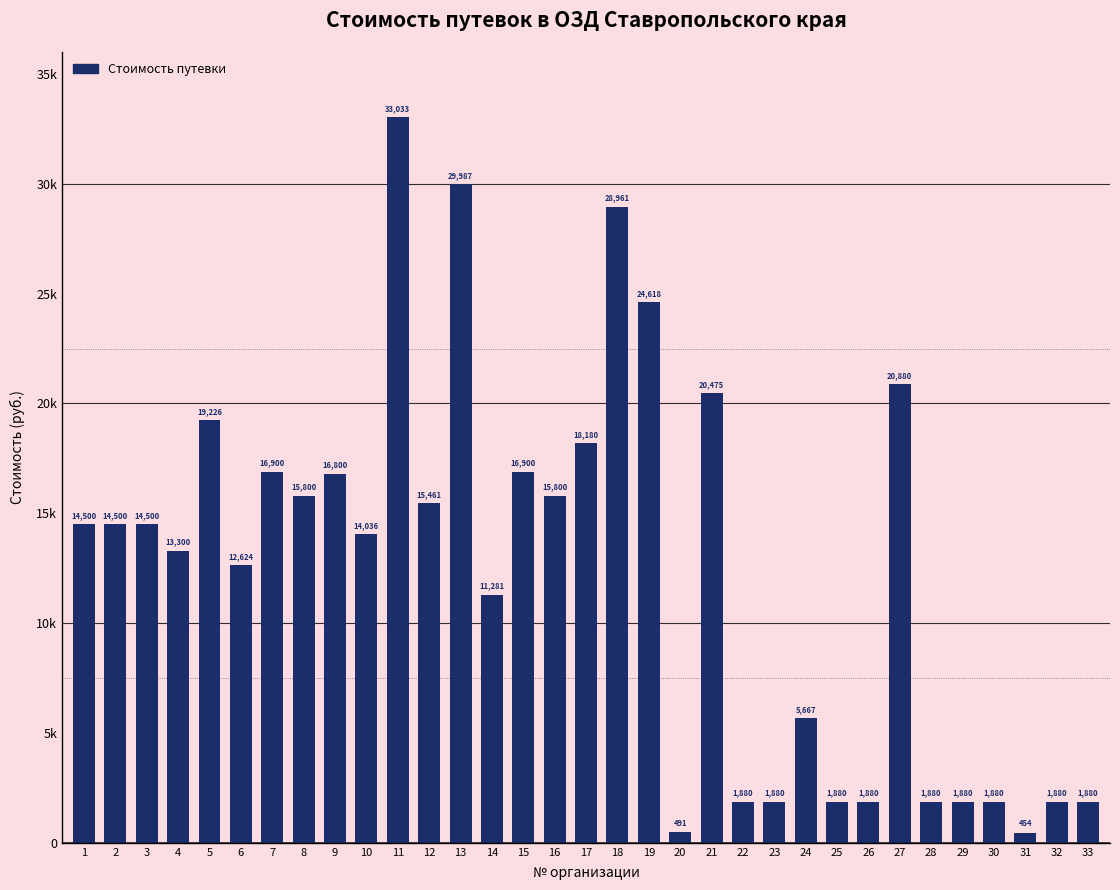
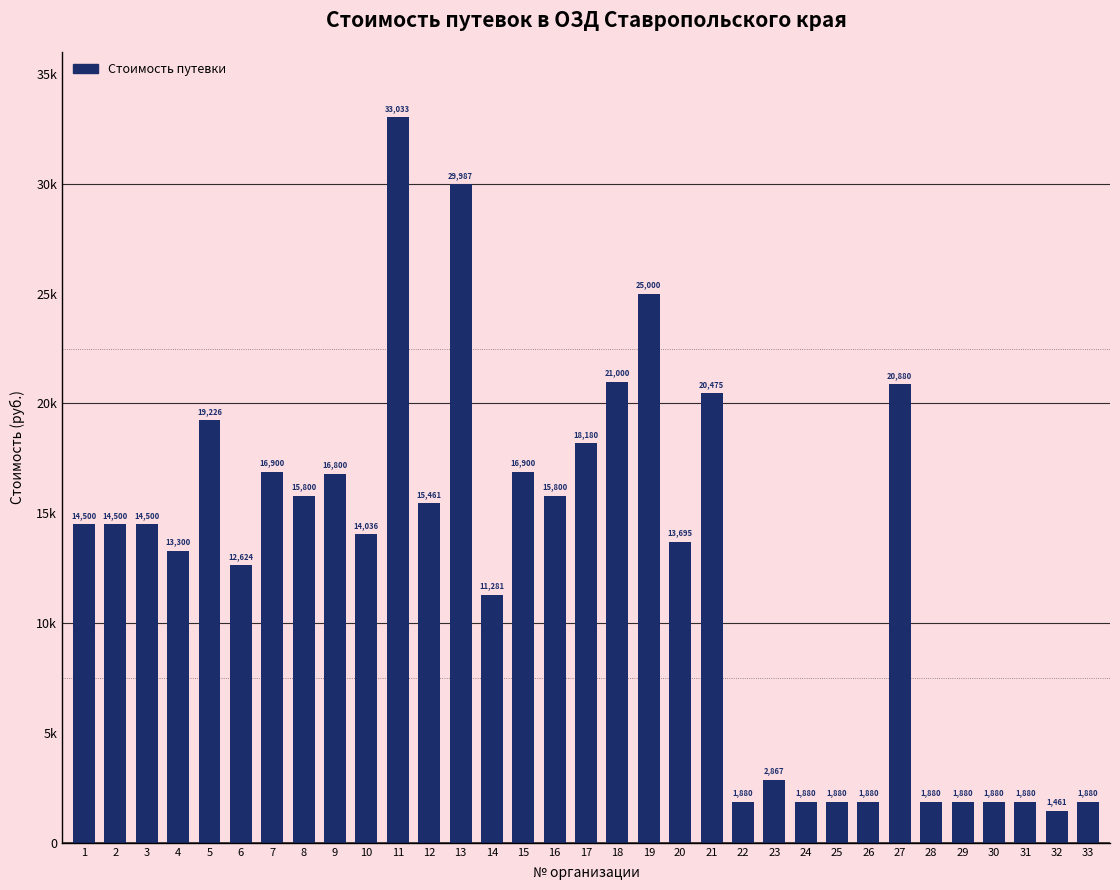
  {
    "1": "14,500",
    "2": "14,500",
    "3": "14,500",
    "4": "13,300",
    "5": "19,226",
    "6": "12,624",
    "7": "16,900",
    "8": "15,800",
    "9": "16,800",
    "10": "14,036",
    "11": "33,033",
    "12": "15,461",
    "13": "29,987",
    "14": "11,281",
    "15": "16,900",
    "16": "15,800",
    "17": "18,180",
-   "18": "28,961",
-   "19": "24,618",
-   "20": "491",
+   "18": "21,000",
+   "19": "25,000",
+   "20": "13,695",
    "21": "20,475",
    "22": "1,880",
-   "23": "1,880",
-   "24": "5,667",
+   "23": "2,867",
+   "24": "1,880",
    "25": "1,880",
    "26": "1,880",
    "27": "20,880",
    "28": "1,880",
    "29": "1,880",
    "30": "1,880",
-   "31": "454",
-   "32": "1,880",
+   "31": "1,880",
+   "32": "1,461",
    "33": "1,880"
  }
